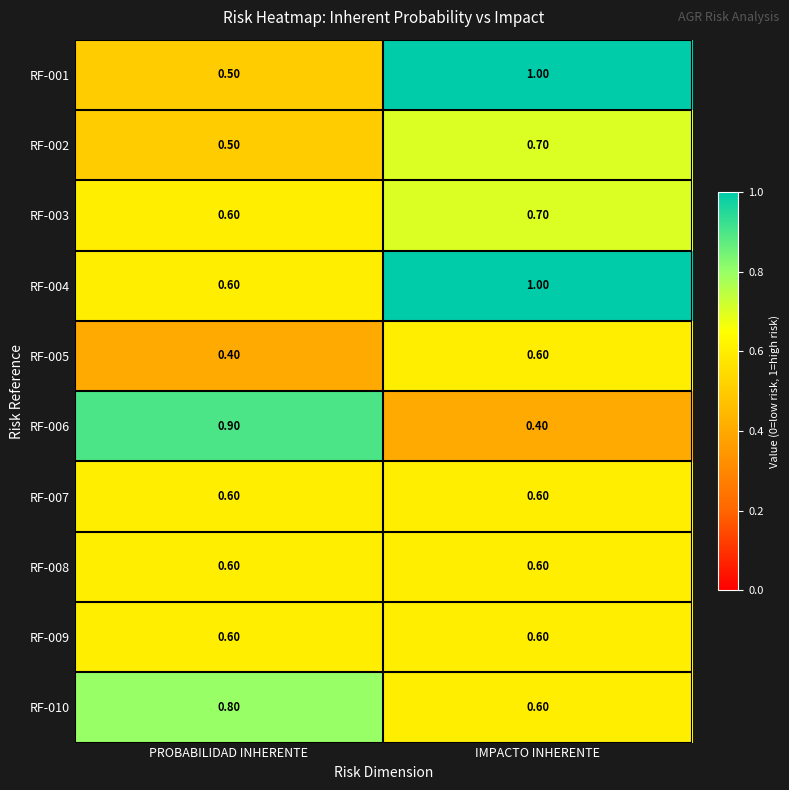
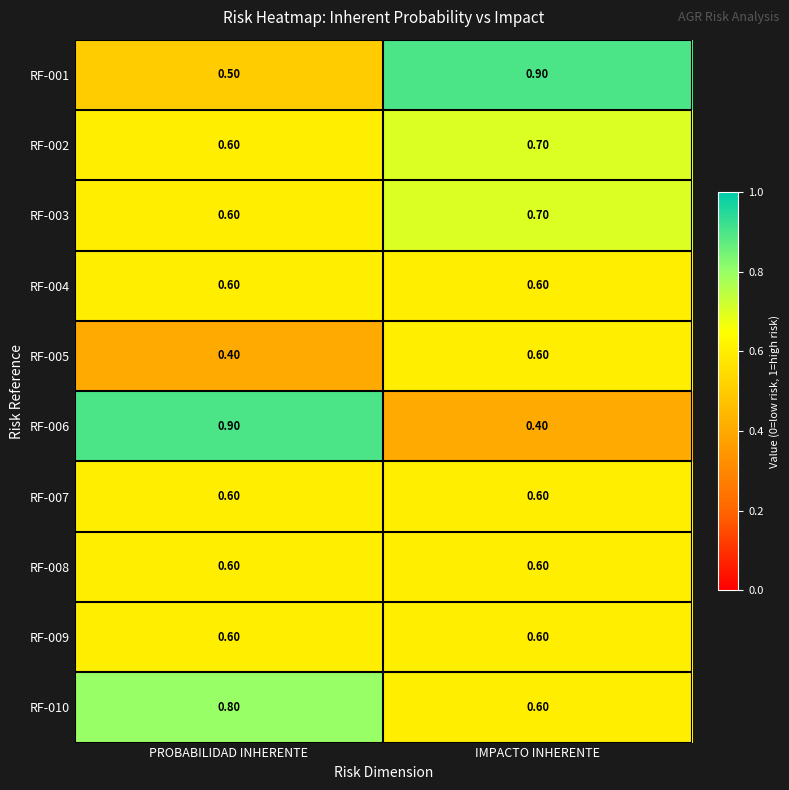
  {
    "RF-001": {
      "PROBABILIDAD INHERENTE": 0.50,
-     "IMPACTO INHERENTE": 1.00
+     "IMPACTO INHERENTE": 0.90
    },
    "RF-002": {
-     "PROBABILIDAD INHERENTE": 0.50,
+     "PROBABILIDAD INHERENTE": 0.60,
      "IMPACTO INHERENTE": 0.70
    },
    "RF-003": {
      "PROBABILIDAD INHERENTE": 0.60,
      "IMPACTO INHERENTE": 0.70
    },
    "RF-004": {
      "PROBABILIDAD INHERENTE": 0.60,
-     "IMPACTO INHERENTE": 1.00
+     "IMPACTO INHERENTE": 0.60
    },
    "RF-005": {
      "PROBABILIDAD INHERENTE": 0.40,
      "IMPACTO INHERENTE": 0.60
    },
    "RF-006": {
      "PROBABILIDAD INHERENTE": 0.90,
      "IMPACTO INHERENTE": 0.40
    },
    "RF-007": {
      "PROBABILIDAD INHERENTE": 0.60,
      "IMPACTO INHERENTE": 0.60
    },
    "RF-008": {
      "PROBABILIDAD INHERENTE": 0.60,
      "IMPACTO INHERENTE": 0.60
    },
    "RF-009": {
      "PROBABILIDAD INHERENTE": 0.60,
      "IMPACTO INHERENTE": 0.60
    },
    "RF-010": {
      "PROBABILIDAD INHERENTE": 0.80,
      "IMPACTO INHERENTE": 0.60
    }
  }
